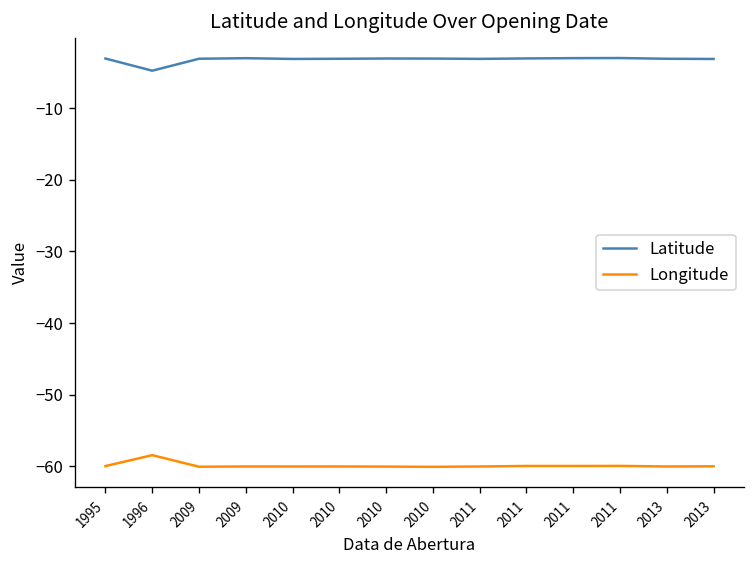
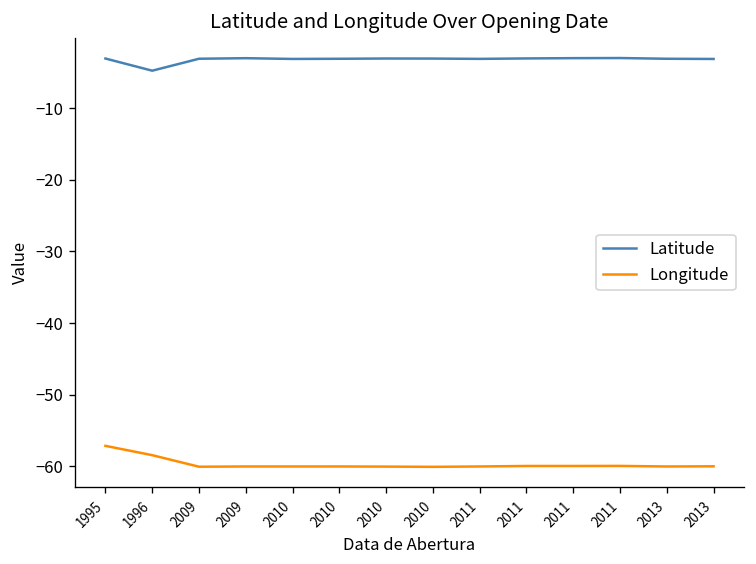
  {
    "Latitude": {
      "1995": -3,
      "1996": -5
    },
    "Longitude": {
-     "1995": -60,
+     "1995": -57,
      "1996": -58
    }
  }
